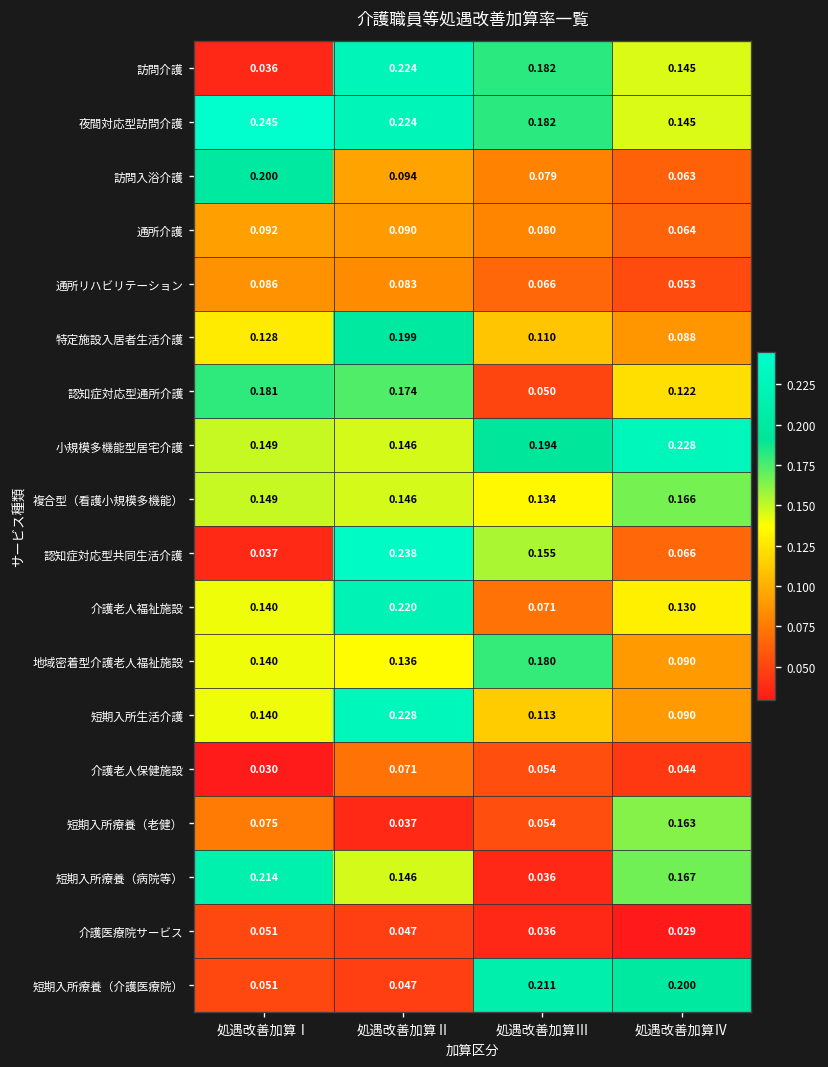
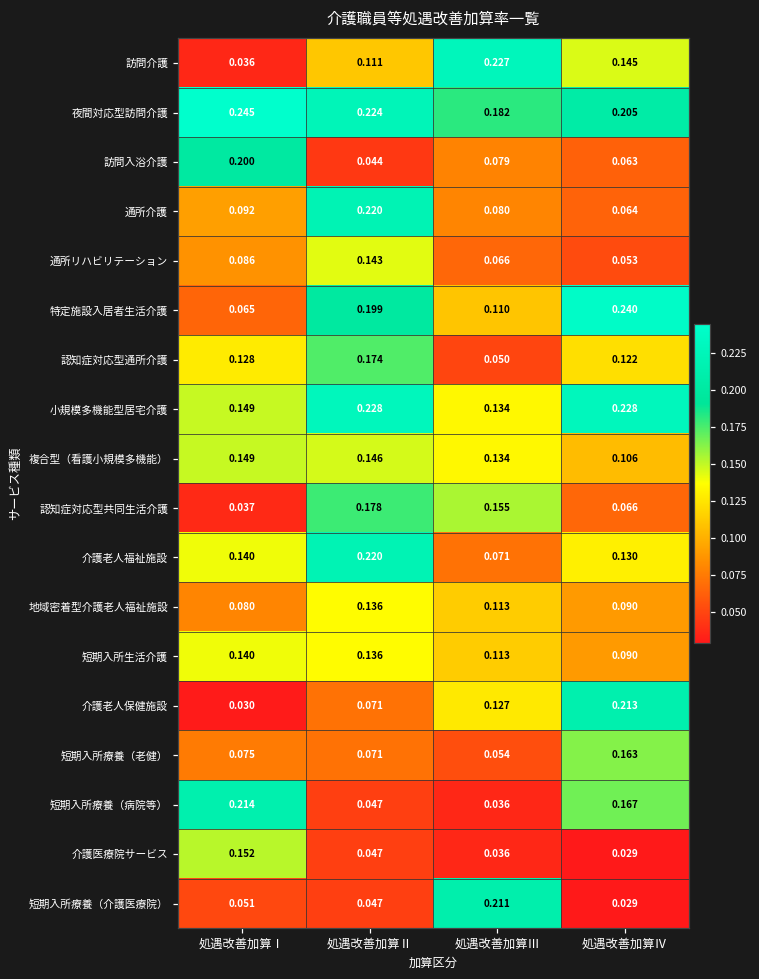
  {
    "訪問介護": {
      "処遇改善加算Ⅰ": 0.036,
-     "処遇改善加算Ⅱ": 0.224,
-     "処遇改善加算Ⅲ": 0.182,
+     "処遇改善加算Ⅱ": 0.111,
+     "処遇改善加算Ⅲ": 0.227,
      "処遇改善加算Ⅳ": 0.145
    },
    "夜間対応型訪問介護": {
      "処遇改善加算Ⅰ": 0.245,
      "処遇改善加算Ⅱ": 0.224,
      "処遇改善加算Ⅲ": 0.182,
-     "処遇改善加算Ⅳ": 0.145
+     "処遇改善加算Ⅳ": 0.205
    },
    "訪問入浴介護": {
      "処遇改善加算Ⅰ": 0.200,
-     "処遇改善加算Ⅱ": 0.094,
+     "処遇改善加算Ⅱ": 0.044,
      "処遇改善加算Ⅲ": 0.079,
      "処遇改善加算Ⅳ": 0.063
    },
    "通所介護": {
      "処遇改善加算Ⅰ": 0.092,
-     "処遇改善加算Ⅱ": 0.090,
+     "処遇改善加算Ⅱ": 0.220,
      "処遇改善加算Ⅲ": 0.080,
      "処遇改善加算Ⅳ": 0.064
    },
    "通所リハビリテーション": {
      "処遇改善加算Ⅰ": 0.086,
-     "処遇改善加算Ⅱ": 0.083,
+     "処遇改善加算Ⅱ": 0.143,
      "処遇改善加算Ⅲ": 0.066,
      "処遇改善加算Ⅳ": 0.053
    },
    "特定施設入居者生活介護": {
-     "処遇改善加算Ⅰ": 0.128,
+     "処遇改善加算Ⅰ": 0.065,
      "処遇改善加算Ⅱ": 0.199,
      "処遇改善加算Ⅲ": 0.110,
-     "処遇改善加算Ⅳ": 0.088
+     "処遇改善加算Ⅳ": 0.240
    },
    "認知症対応型通所介護": {
-     "処遇改善加算Ⅰ": 0.181,
+     "処遇改善加算Ⅰ": 0.128,
      "処遇改善加算Ⅱ": 0.174,
      "処遇改善加算Ⅲ": 0.050,
      "処遇改善加算Ⅳ": 0.122
    },
    "小規模多機能型居宅介護": {
      "処遇改善加算Ⅰ": 0.149,
-     "処遇改善加算Ⅱ": 0.146,
-     "処遇改善加算Ⅲ": 0.194,
+     "処遇改善加算Ⅱ": 0.228,
+     "処遇改善加算Ⅲ": 0.134,
      "処遇改善加算Ⅳ": 0.228
    },
    "複合型（看護小規模多機能）": {
      "処遇改善加算Ⅰ": 0.149,
      "処遇改善加算Ⅱ": 0.146,
      "処遇改善加算Ⅲ": 0.134,
-     "処遇改善加算Ⅳ": 0.166
+     "処遇改善加算Ⅳ": 0.106
    },
    "認知症対応型共同生活介護": {
      "処遇改善加算Ⅰ": 0.037,
-     "処遇改善加算Ⅱ": 0.238,
+     "処遇改善加算Ⅱ": 0.178,
      "処遇改善加算Ⅲ": 0.155,
      "処遇改善加算Ⅳ": 0.066
    },
    "介護老人福祉施設": {
      "処遇改善加算Ⅰ": 0.140,
      "処遇改善加算Ⅱ": 0.220,
      "処遇改善加算Ⅲ": 0.071,
      "処遇改善加算Ⅳ": 0.130
    },
    "地域密着型介護老人福祉施設": {
-     "処遇改善加算Ⅰ": 0.140,
+     "処遇改善加算Ⅰ": 0.080,
      "処遇改善加算Ⅱ": 0.136,
-     "処遇改善加算Ⅲ": 0.180,
+     "処遇改善加算Ⅲ": 0.113,
      "処遇改善加算Ⅳ": 0.090
    },
    "短期入所生活介護": {
      "処遇改善加算Ⅰ": 0.140,
-     "処遇改善加算Ⅱ": 0.228,
+     "処遇改善加算Ⅱ": 0.136,
      "処遇改善加算Ⅲ": 0.113,
      "処遇改善加算Ⅳ": 0.090
    },
    "介護老人保健施設": {
      "処遇改善加算Ⅰ": 0.030,
      "処遇改善加算Ⅱ": 0.071,
-     "処遇改善加算Ⅲ": 0.054,
-     "処遇改善加算Ⅳ": 0.044
+     "処遇改善加算Ⅲ": 0.127,
+     "処遇改善加算Ⅳ": 0.213
    },
    "短期入所療養（老健）": {
      "処遇改善加算Ⅰ": 0.075,
-     "処遇改善加算Ⅱ": 0.037,
+     "処遇改善加算Ⅱ": 0.071,
      "処遇改善加算Ⅲ": 0.054,
      "処遇改善加算Ⅳ": 0.163
    },
    "短期入所療養（病院等）": {
      "処遇改善加算Ⅰ": 0.214,
-     "処遇改善加算Ⅱ": 0.146,
+     "処遇改善加算Ⅱ": 0.047,
      "処遇改善加算Ⅲ": 0.036,
      "処遇改善加算Ⅳ": 0.167
    },
    "介護医療院サービス": {
-     "処遇改善加算Ⅰ": 0.051,
+     "処遇改善加算Ⅰ": 0.152,
      "処遇改善加算Ⅱ": 0.047,
      "処遇改善加算Ⅲ": 0.036,
      "処遇改善加算Ⅳ": 0.029
    },
    "短期入所療養（介護医療院）": {
      "処遇改善加算Ⅰ": 0.051,
      "処遇改善加算Ⅱ": 0.047,
      "処遇改善加算Ⅲ": 0.211,
-     "処遇改善加算Ⅳ": 0.200
+     "処遇改善加算Ⅳ": 0.029
    }
  }
